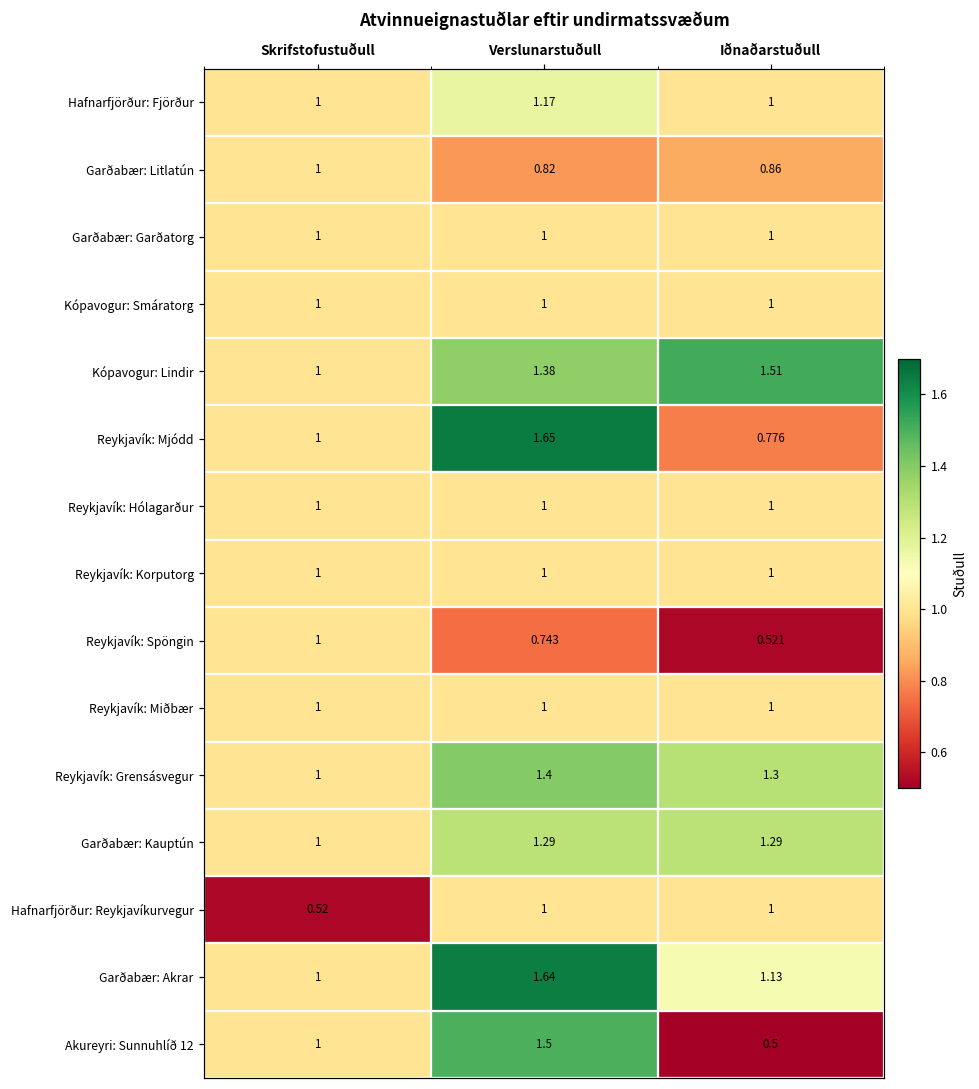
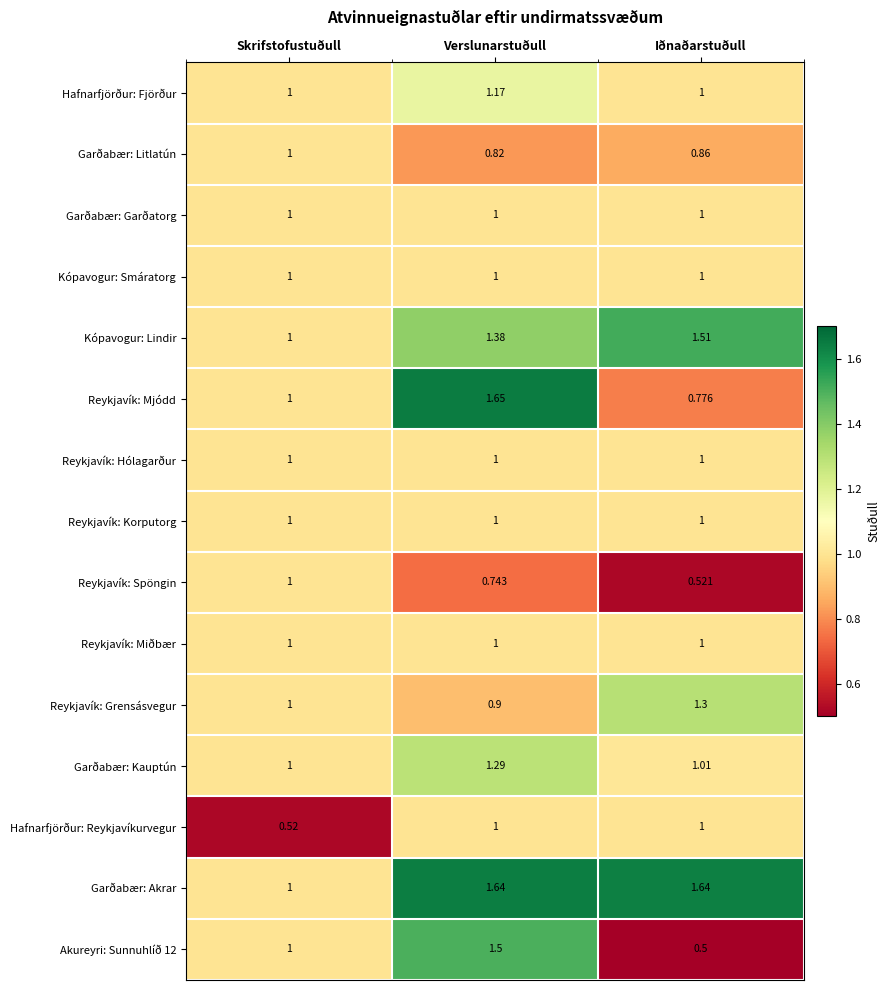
  {
    "Hafnarfjörður: Fjörður": {
      "Skrifstofustuðull": 1,
      "Verslunarstuðull": 1.17,
      "Iðnaðarstuðull": 1
    },
    "Garðabær: Litlatún": {
      "Skrifstofustuðull": 1,
      "Verslunarstuðull": 0.82,
      "Iðnaðarstuðull": 0.86
    },
    "Garðabær: Garðatorg": {
      "Skrifstofustuðull": 1,
      "Verslunarstuðull": 1,
      "Iðnaðarstuðull": 1
    },
    "Kópavogur: Smáratorg": {
      "Skrifstofustuðull": 1,
      "Verslunarstuðull": 1,
      "Iðnaðarstuðull": 1
    },
    "Kópavogur: Lindir": {
      "Skrifstofustuðull": 1,
      "Verslunarstuðull": 1.38,
      "Iðnaðarstuðull": 1.51
    },
    "Reykjavík: Mjódd": {
      "Skrifstofustuðull": 1,
      "Verslunarstuðull": 1.65,
      "Iðnaðarstuðull": 0.776
    },
    "Reykjavík: Hólagarður": {
      "Skrifstofustuðull": 1,
      "Verslunarstuðull": 1,
      "Iðnaðarstuðull": 1
    },
    "Reykjavík: Korputorg": {
      "Skrifstofustuðull": 1,
      "Verslunarstuðull": 1,
      "Iðnaðarstuðull": 1
    },
    "Reykjavík: Spöngin": {
      "Skrifstofustuðull": 1,
      "Verslunarstuðull": 0.743,
      "Iðnaðarstuðull": 0.521
    },
    "Reykjavík: Miðbær": {
      "Skrifstofustuðull": 1,
      "Verslunarstuðull": 1,
      "Iðnaðarstuðull": 1
    },
    "Reykjavík: Grensásvegur": {
      "Skrifstofustuðull": 1,
-     "Verslunarstuðull": 1.4,
+     "Verslunarstuðull": 0.9,
      "Iðnaðarstuðull": 1.3
    },
    "Garðabær: Kauptún": {
      "Skrifstofustuðull": 1,
      "Verslunarstuðull": 1.29,
-     "Iðnaðarstuðull": 1.29
+     "Iðnaðarstuðull": 1.01
    },
    "Hafnarfjörður: Reykjavíkurvegur": {
      "Skrifstofustuðull": 0.52,
      "Verslunarstuðull": 1,
      "Iðnaðarstuðull": 1
    },
    "Garðabær: Akrar": {
      "Skrifstofustuðull": 1,
      "Verslunarstuðull": 1.64,
-     "Iðnaðarstuðull": 1.13
+     "Iðnaðarstuðull": 1.64
    },
    "Akureyri: Sunnuhlíð 12": {
      "Skrifstofustuðull": 1,
      "Verslunarstuðull": 1.5,
      "Iðnaðarstuðull": 0.5
    }
  }
